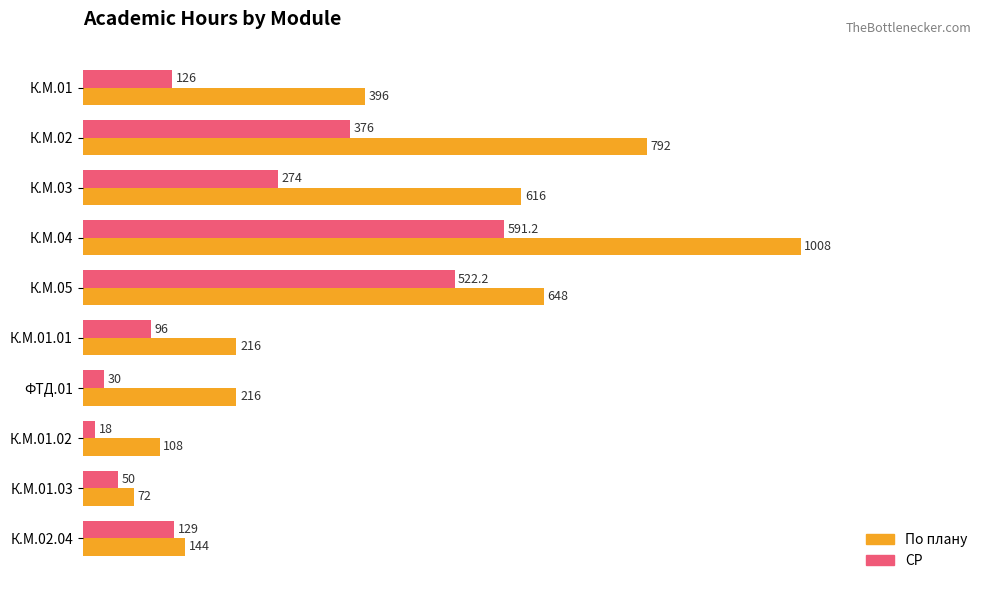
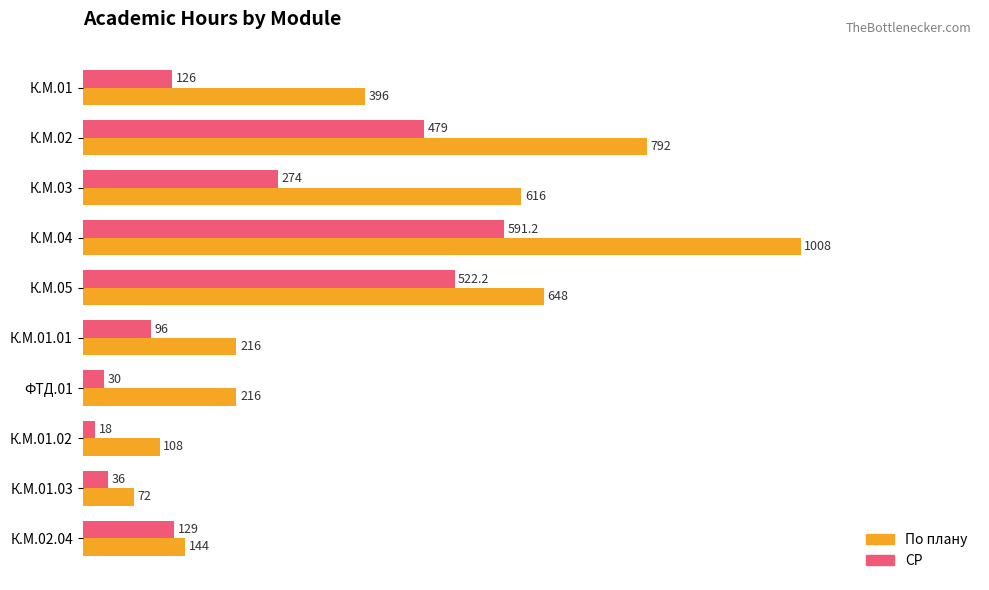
  {
    "По плану": {
      "К.М.01": 396,
      "К.М.02": 792,
      "К.М.03": 616,
      "К.М.04": 1008,
      "К.М.05": 648,
      "К.М.01.01": 216,
      "ФТД.01": 216,
      "К.М.01.02": 108,
      "К.М.01.03": 72,
      "К.М.02.04": 144
    },
    "СР": {
      "К.М.01": 126,
-     "К.М.02": 376,
+     "К.М.02": 479,
      "К.М.03": 274,
      "К.М.04": 591.2,
      "К.М.05": 522.2,
      "К.М.01.01": 96,
      "ФТД.01": 30,
      "К.М.01.02": 18,
-     "К.М.01.03": 50,
+     "К.М.01.03": 36,
      "К.М.02.04": 129
    }
  }
